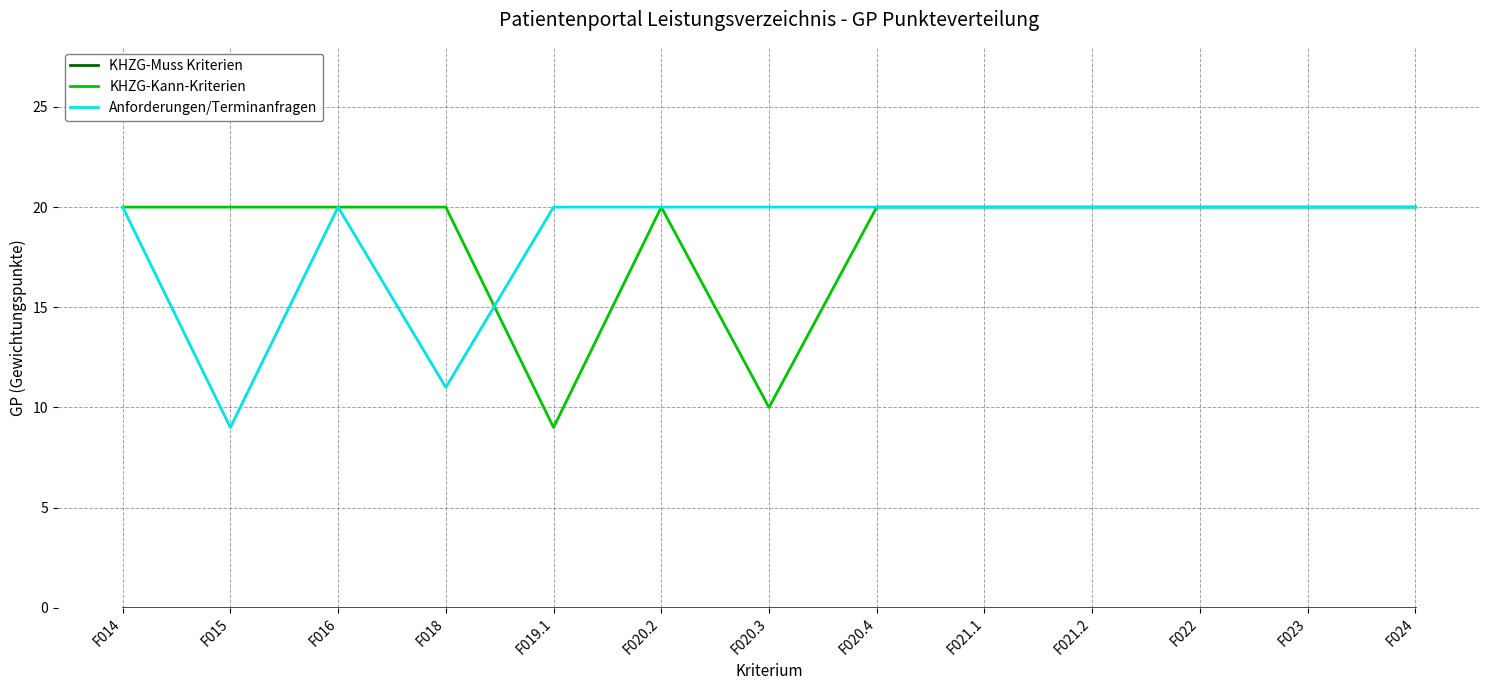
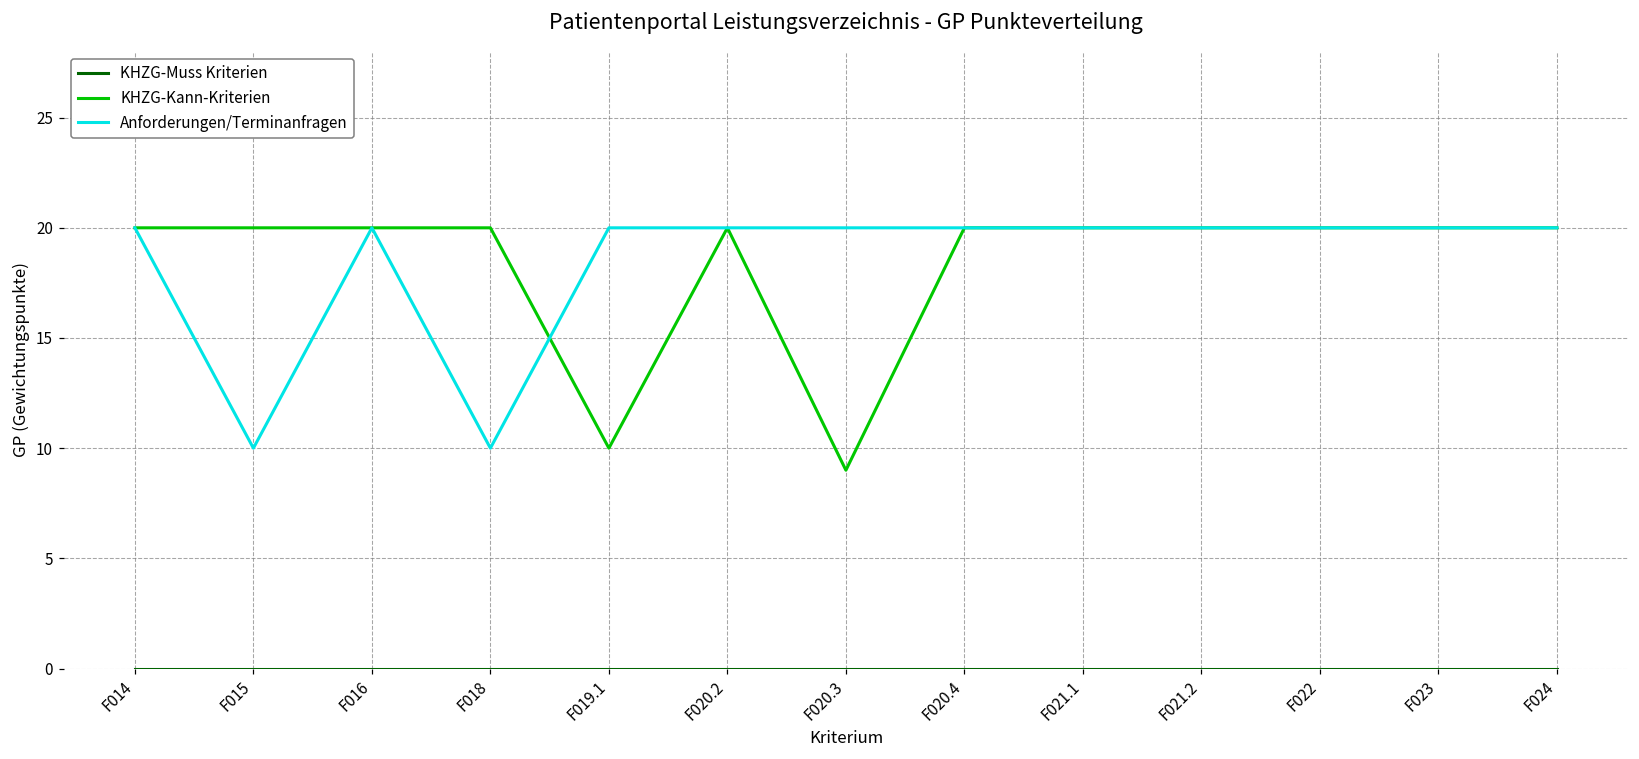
  {
    "KHZG-Muss Kriterien": {
      "F014": 0,
      "F015": 0,
      "F016": 0,
      "F018": 0,
      "F019.1": 0,
      "F020.2": 0,
      "F020.3": 0,
      "F020.4": 0,
      "F021.1": 0,
      "F021.2": 0,
      "F022": 0,
      "F023": 0,
      "F024": 0
    },
    "KHZG-Kann-Kriterien": {
      "F015": 20,
      "F018": 20,
-     "F019.1": 9,
-     "F020.3": 10
+     "F019.1": 10,
+     "F020.3": 9
    },
    "Anforderungen/Terminanfragen": {
-     "F015": 9,
-     "F018": 11,
+     "F015": 10,
+     "F018": 10,
      "F019.1": 20,
      "F020.3": 20
    }
  }
